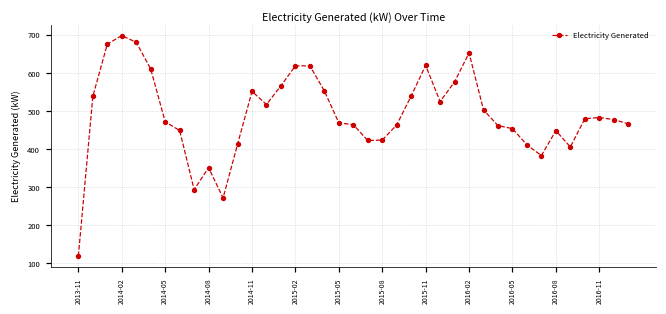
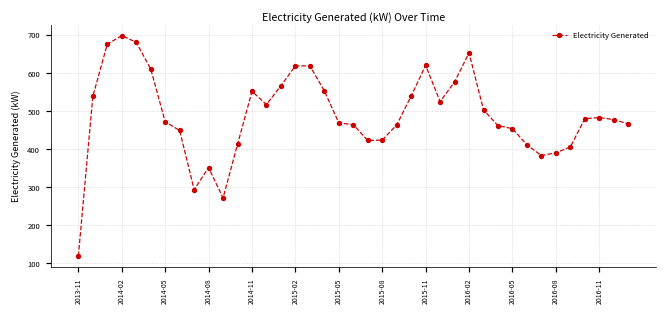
  {
    "2013-11": 120,
    "2014-02": 700,
    "2014-05": 470,
    "2014-08": 350,
    "2014-11": 550,
    "2015-02": 620,
    "2015-05": 470,
    "2015-08": 420,
    "2015-11": 620,
    "2016-02": 650,
    "2016-05": 450,
-   "2016-08": 450,
+   "2016-08": 390,
    "2016-11": 480
  }
